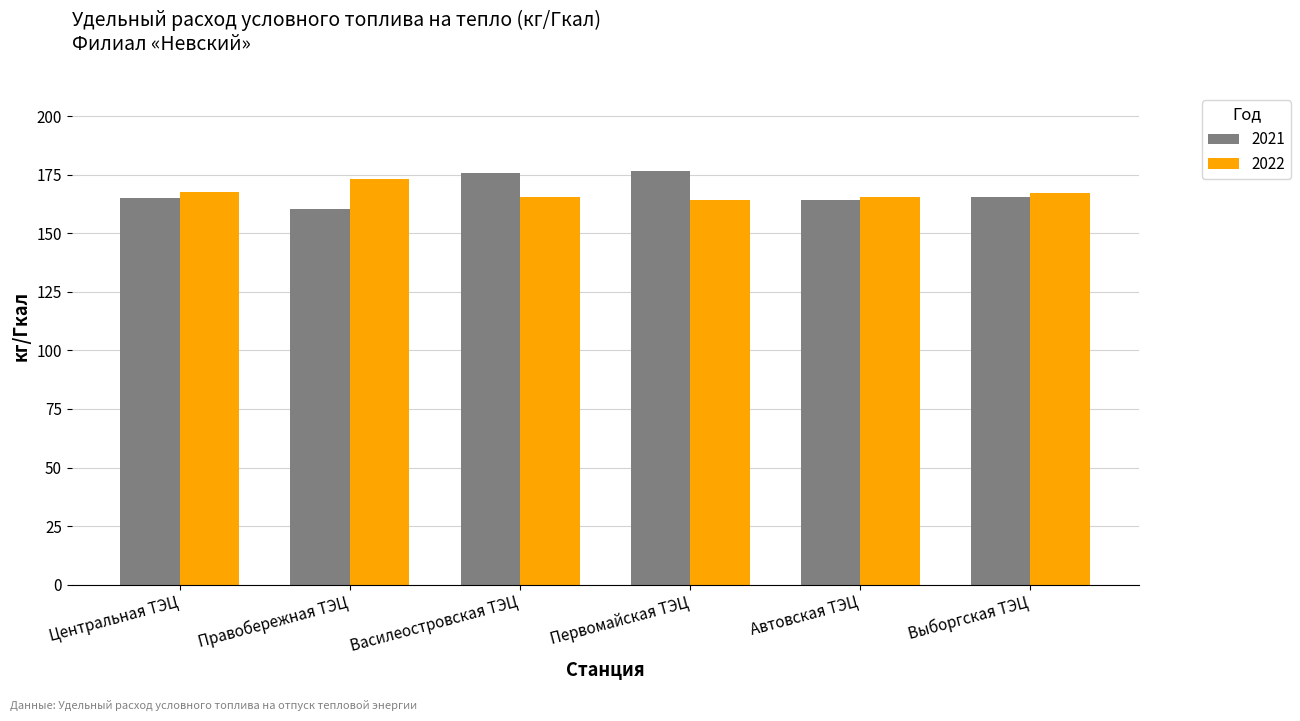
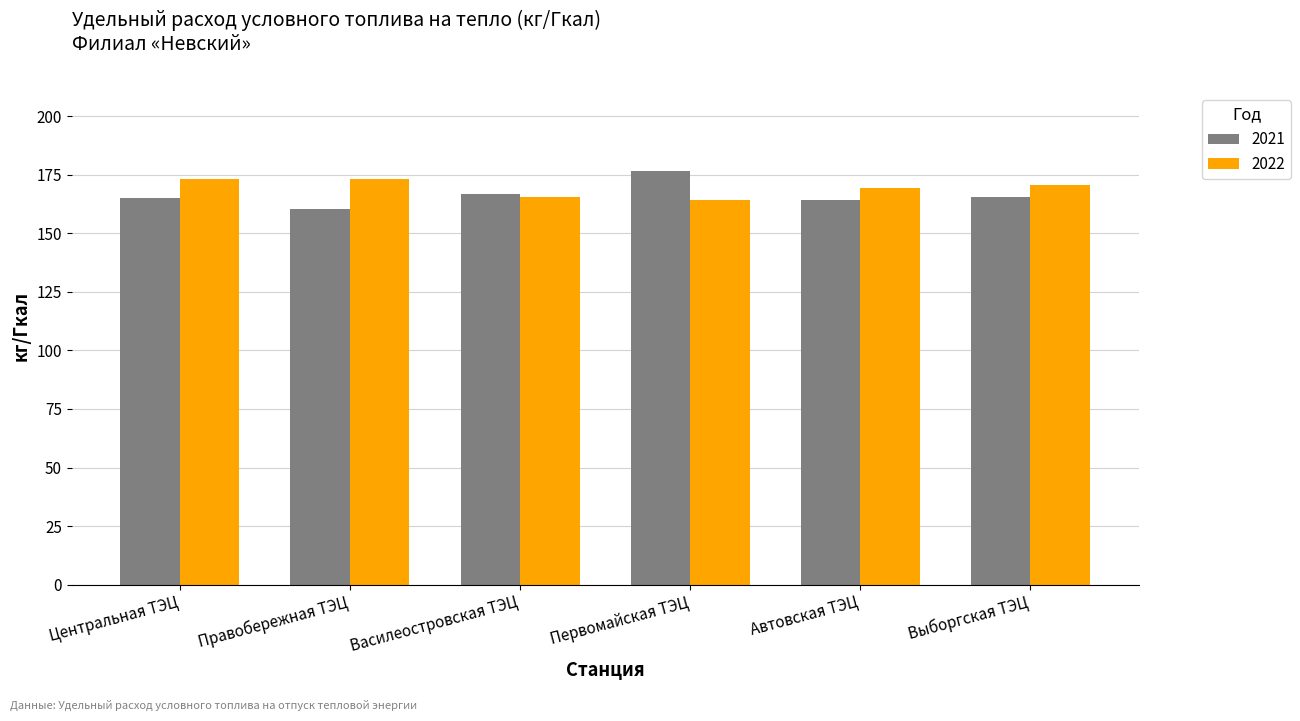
  {
    "2021": {
      "Центральная ТЭЦ": 165,
      "Правобережная ТЭЦ": 160,
-     "Василеостровская ТЭЦ": 176,
+     "Василеостровская ТЭЦ": 167,
      "Первомайская ТЭЦ": 177,
      "Автовская ТЭЦ": 164,
      "Выборгская ТЭЦ": 166
    },
    "2022": {
-     "Центральная ТЭЦ": 168,
+     "Центральная ТЭЦ": 173,
      "Правобережная ТЭЦ": 173,
      "Василеостровская ТЭЦ": 166,
      "Первомайская ТЭЦ": 164,
-     "Автовская ТЭЦ": 165,
-     "Выборгская ТЭЦ": 167
+     "Автовская ТЭЦ": 169,
+     "Выборгская ТЭЦ": 171
    }
  }
